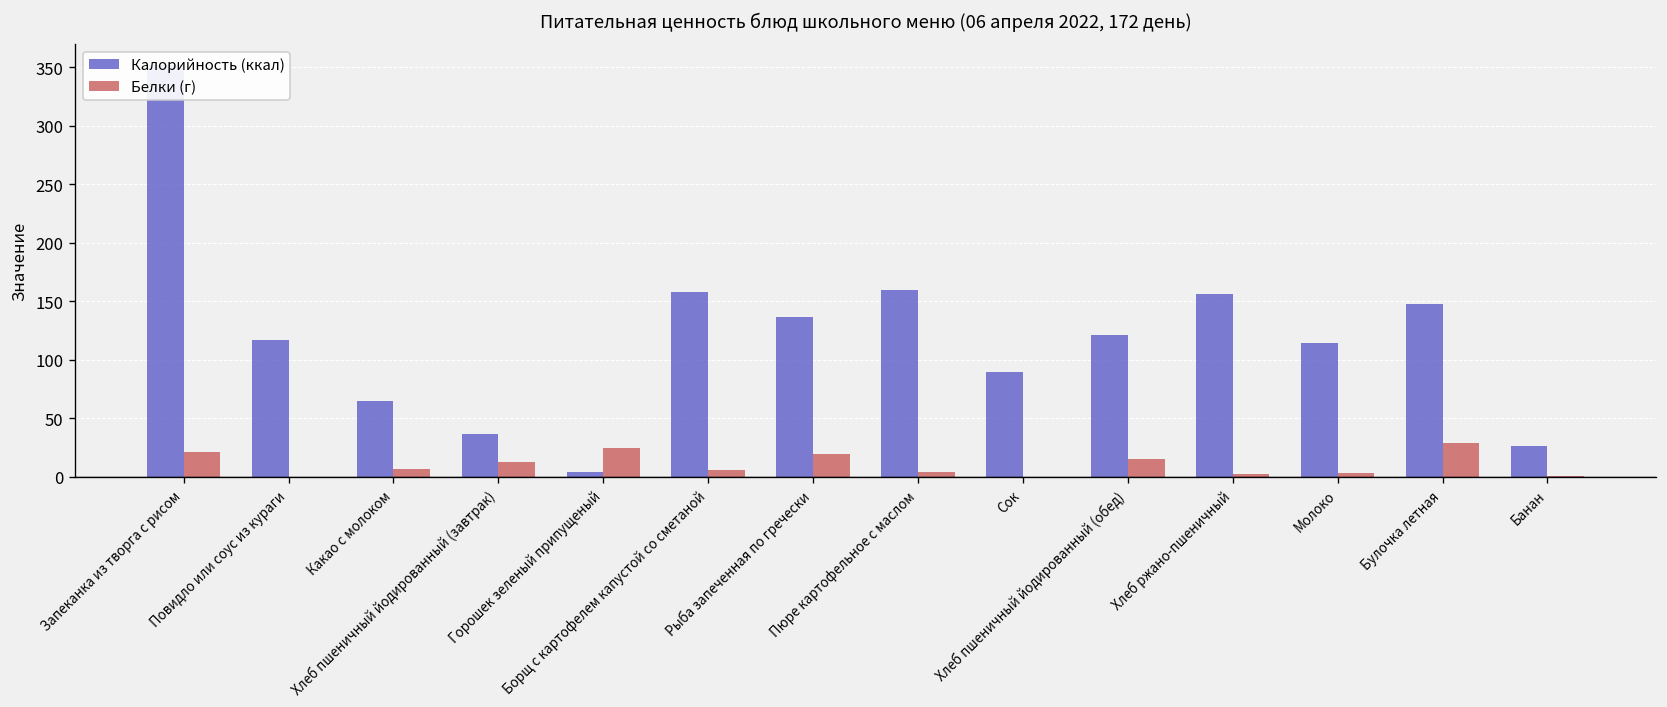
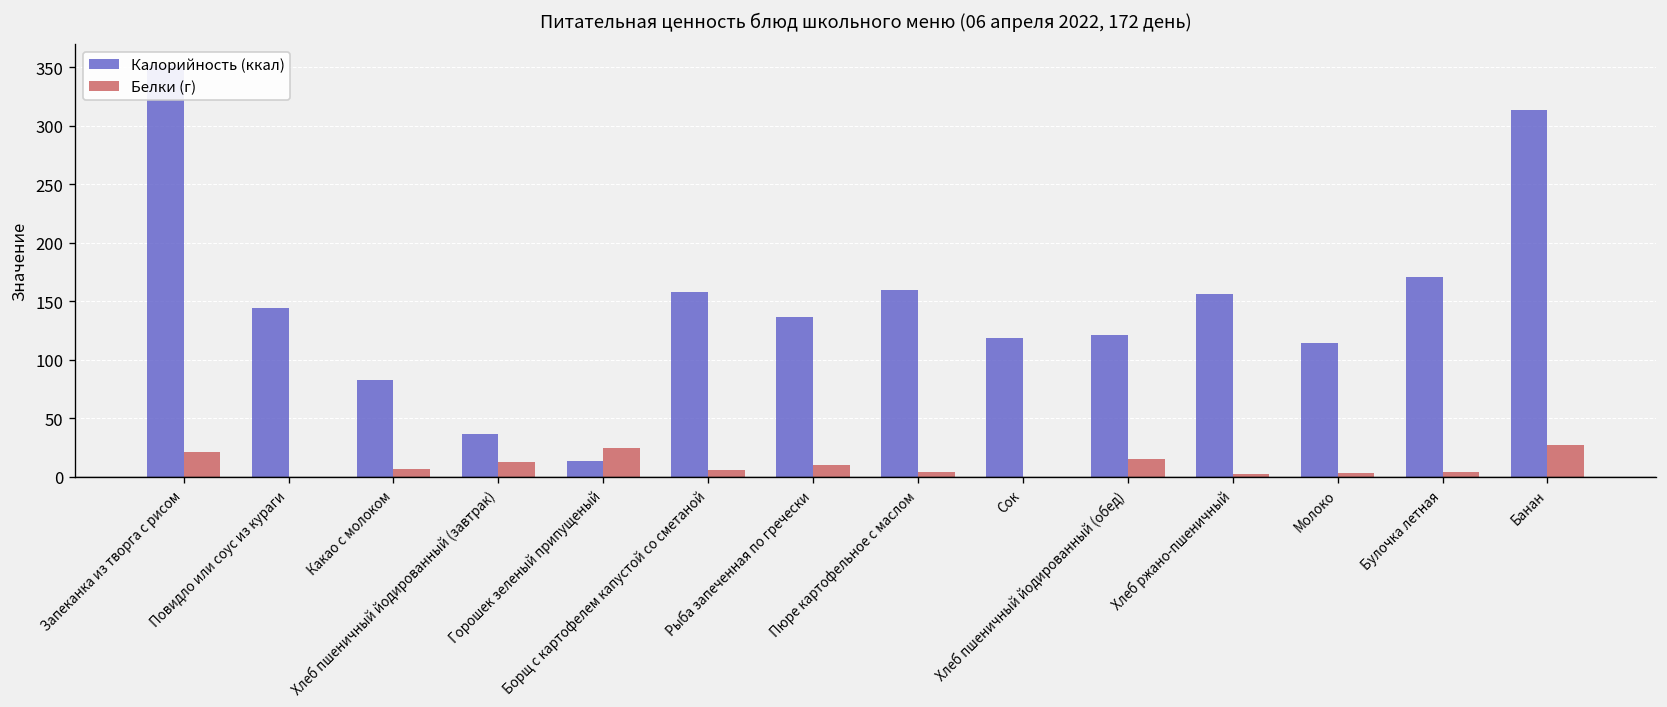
  {
    "Калорийность (ккал)": {
-     "Повидло или соус из кураги": 120,
-     "Какао с молоком": 70,
+     "Повидло или соус из кураги": 140,
+     "Какао с молоком": 80,
      "Хлеб пшеничный йодированный (завтрак)": 40,
-     "Горошек зеленый припущеный": 0,
+     "Горошек зеленый припущеный": 10,
      "Борщ с картофелем капустой со сметаной": 160,
      "Рыба запеченная по гречески": 140,
      "Пюре картофельное с маслом": 160,
-     "Сок": 90,
+     "Сок": 120,
      "Хлеб пшеничный йодированный (обед)": 120,
      "Хлеб ржано-пшеничный": 160,
      "Молоко": 110,
-     "Булочка летная": 150,
-     "Банан": 30
+     "Булочка летная": 170,
+     "Банан": 310
    },
    "Белки (г)": {
      "Запеканка из творга с рисом": 20,
      "Повидло или соус из кураги": 0,
      "Какао с молоком": 10,
      "Хлеб пшеничный йодированный (завтрак)": 10,
      "Горошек зеленый припущеный": 20,
      "Борщ с картофелем капустой со сметаной": 10,
-     "Рыба запеченная по гречески": 20,
+     "Рыба запеченная по гречески": 10,
      "Пюре картофельное с маслом": 0,
      "Сок": 0,
      "Хлеб пшеничный йодированный (обед)": 20,
      "Хлеб ржано-пшеничный": 0,
      "Молоко": 0,
-     "Булочка летная": 30,
-     "Банан": 0
+     "Булочка летная": 0,
+     "Банан": 30
    }
  }
